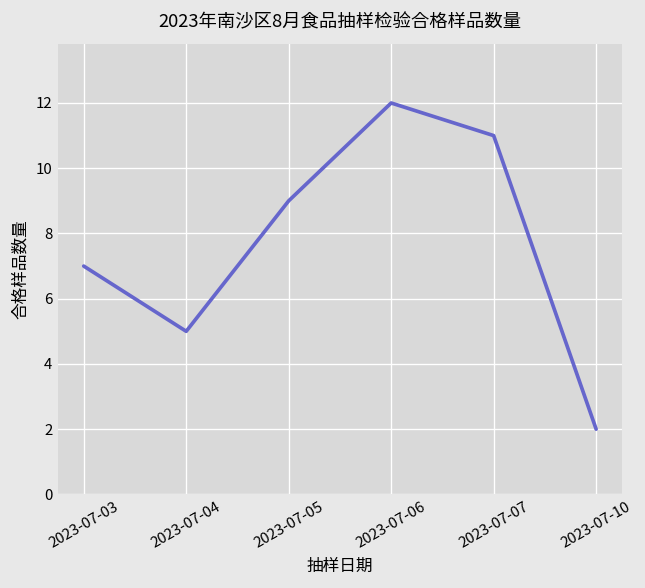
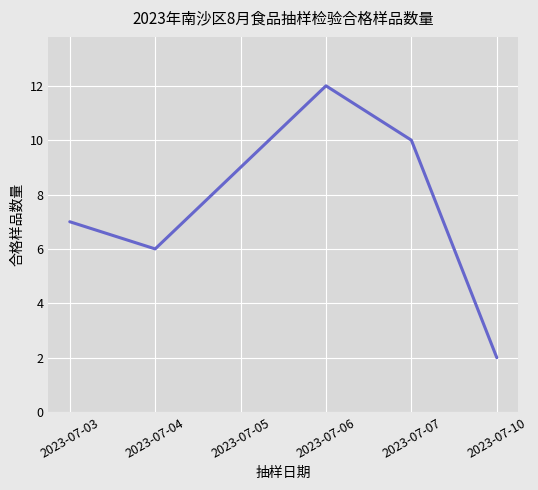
  {
    "2023-07-03": 7,
-   "2023-07-04": 5,
+   "2023-07-04": 6,
    "2023-07-05": 9,
    "2023-07-06": 12,
-   "2023-07-07": 11,
+   "2023-07-07": 10,
    "2023-07-10": 2
  }
